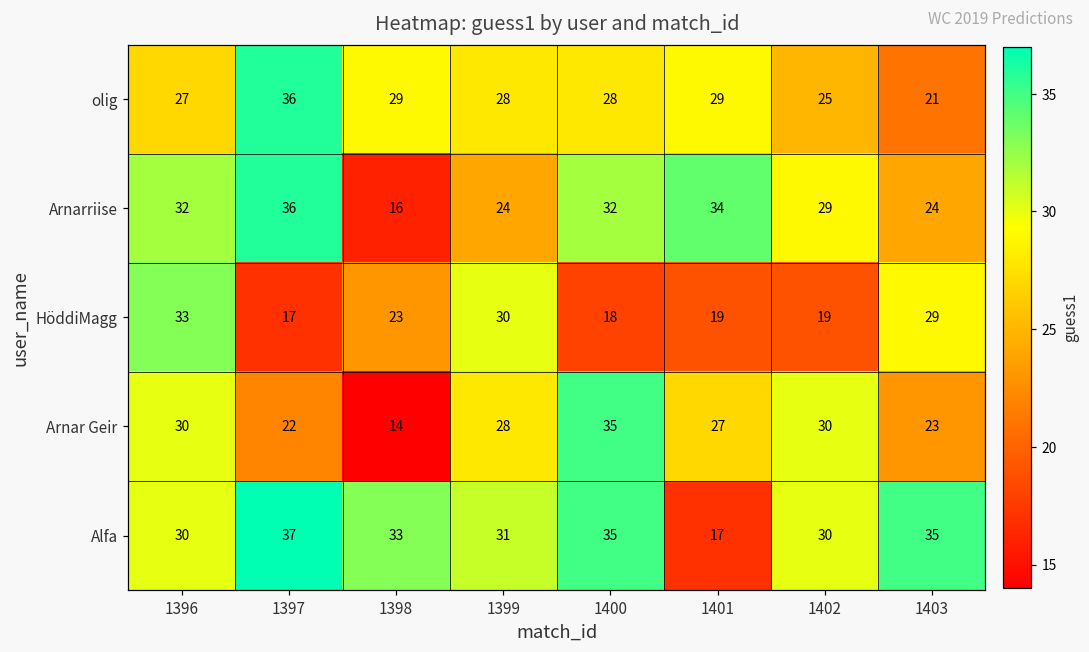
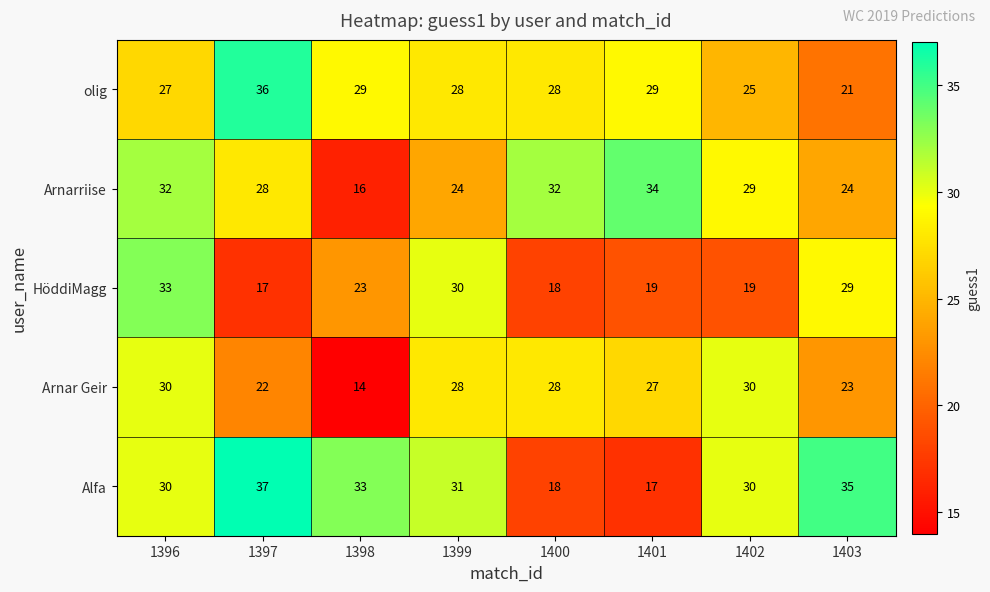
  {
    "olig": {
      "1396": 27,
      "1397": 36,
      "1398": 29,
      "1399": 28,
      "1400": 28,
      "1401": 29,
      "1402": 25,
      "1403": 21
    },
    "Arnarriise": {
      "1396": 32,
-     "1397": 36,
+     "1397": 28,
      "1398": 16,
      "1399": 24,
      "1400": 32,
      "1401": 34,
      "1402": 29,
      "1403": 24
    },
    "HöddiMagg": {
      "1396": 33,
      "1397": 17,
      "1398": 23,
      "1399": 30,
      "1400": 18,
      "1401": 19,
      "1402": 19,
      "1403": 29
    },
    "Arnar Geir": {
      "1396": 30,
      "1397": 22,
      "1398": 14,
      "1399": 28,
-     "1400": 35,
+     "1400": 28,
      "1401": 27,
      "1402": 30,
      "1403": 23
    },
    "Alfa": {
      "1396": 30,
      "1397": 37,
      "1398": 33,
      "1399": 31,
-     "1400": 35,
+     "1400": 18,
      "1401": 17,
      "1402": 30,
      "1403": 35
    }
  }
